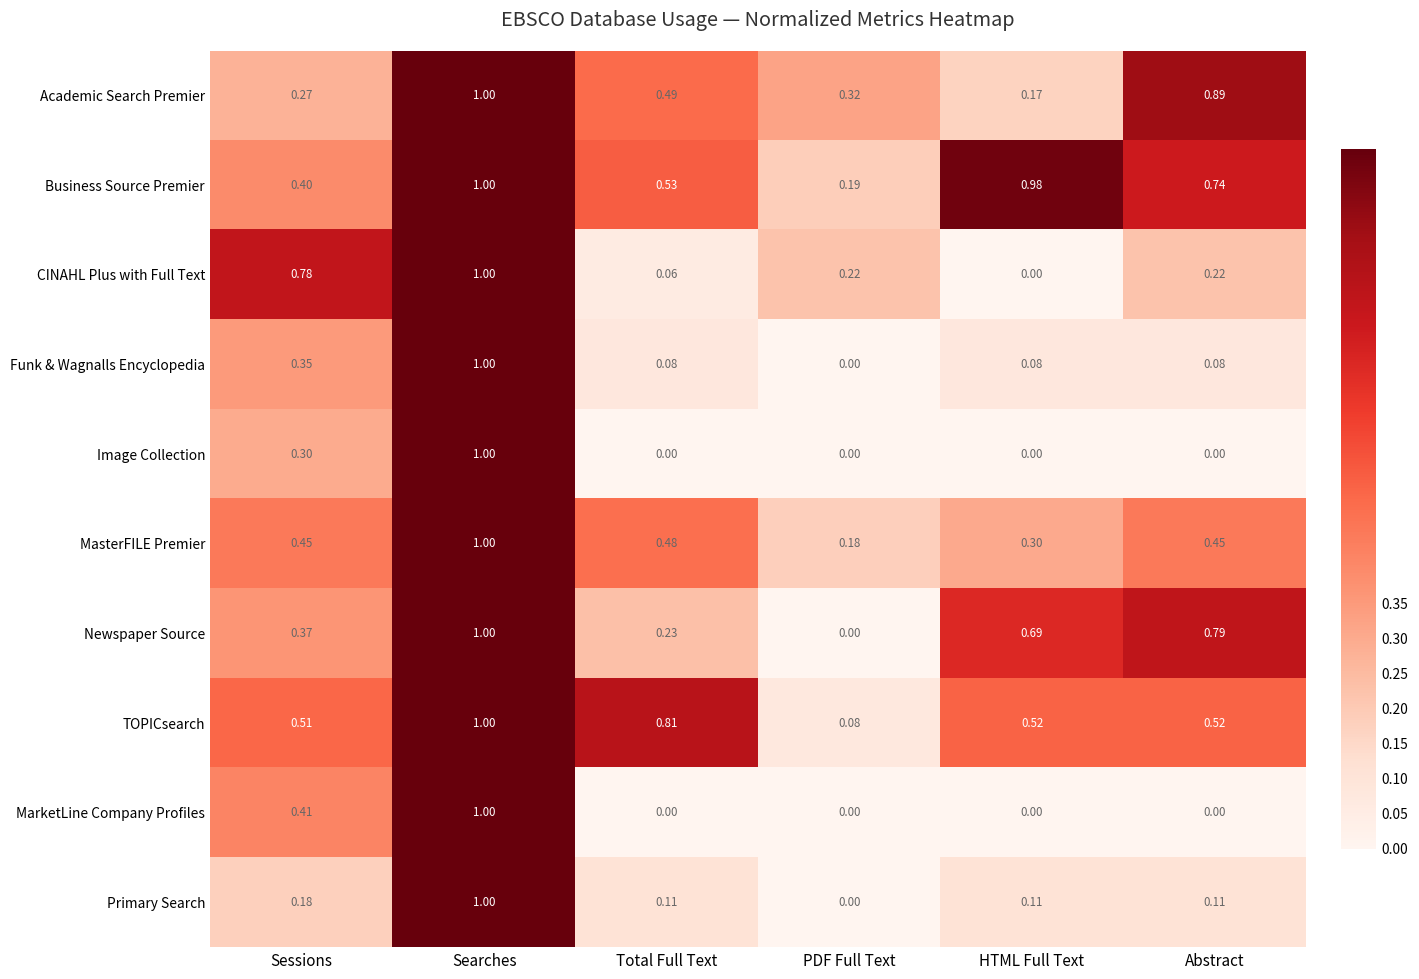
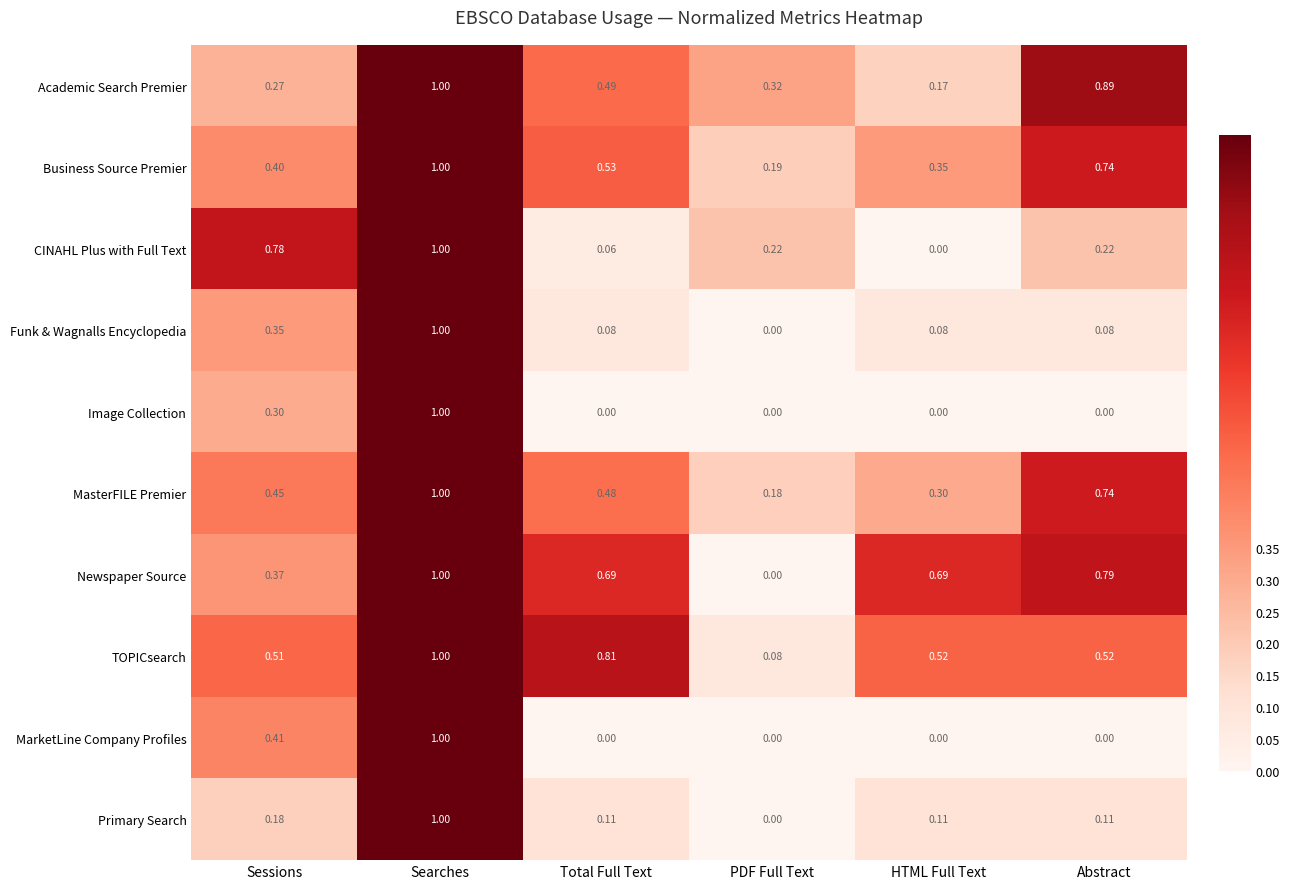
  {
    "Academic Search Premier": {
      "Sessions": 0.27,
      "Searches": 1.00,
      "Total Full Text": 0.49,
      "PDF Full Text": 0.32,
      "HTML Full Text": 0.17,
      "Abstract": 0.89
    },
    "Business Source Premier": {
      "Sessions": 0.40,
      "Searches": 1.00,
      "Total Full Text": 0.53,
      "PDF Full Text": 0.19,
-     "HTML Full Text": 0.98,
+     "HTML Full Text": 0.35,
      "Abstract": 0.74
    },
    "CINAHL Plus with Full Text": {
      "Sessions": 0.78,
      "Searches": 1.00,
      "Total Full Text": 0.06,
      "PDF Full Text": 0.22,
      "HTML Full Text": 0.00,
      "Abstract": 0.22
    },
    "Funk & Wagnalls Encyclopedia": {
      "Sessions": 0.35,
      "Searches": 1.00,
      "Total Full Text": 0.08,
      "PDF Full Text": 0.00,
      "HTML Full Text": 0.08,
      "Abstract": 0.08
    },
    "Image Collection": {
      "Sessions": 0.30,
      "Searches": 1.00,
      "Total Full Text": 0.00,
      "PDF Full Text": 0.00,
      "HTML Full Text": 0.00,
      "Abstract": 0.00
    },
    "MasterFILE Premier": {
      "Sessions": 0.45,
      "Searches": 1.00,
      "Total Full Text": 0.48,
      "PDF Full Text": 0.18,
      "HTML Full Text": 0.30,
-     "Abstract": 0.45
+     "Abstract": 0.74
    },
    "Newspaper Source": {
      "Sessions": 0.37,
      "Searches": 1.00,
-     "Total Full Text": 0.23,
+     "Total Full Text": 0.69,
      "PDF Full Text": 0.00,
      "HTML Full Text": 0.69,
      "Abstract": 0.79
    },
    "TOPICsearch": {
      "Sessions": 0.51,
      "Searches": 1.00,
      "Total Full Text": 0.81,
      "PDF Full Text": 0.08,
      "HTML Full Text": 0.52,
      "Abstract": 0.52
    },
    "MarketLine Company Profiles": {
      "Sessions": 0.41,
      "Searches": 1.00,
      "Total Full Text": 0.00,
      "PDF Full Text": 0.00,
      "HTML Full Text": 0.00,
      "Abstract": 0.00
    },
    "Primary Search": {
      "Sessions": 0.18,
      "Searches": 1.00,
      "Total Full Text": 0.11,
      "PDF Full Text": 0.00,
      "HTML Full Text": 0.11,
      "Abstract": 0.11
    }
  }
